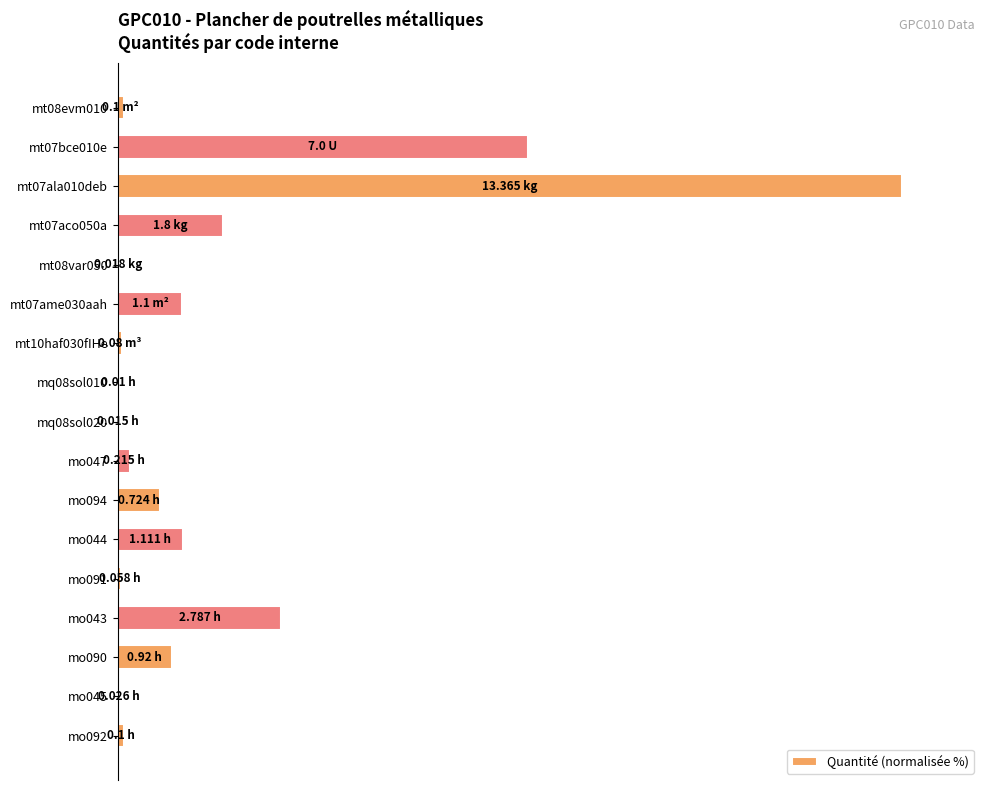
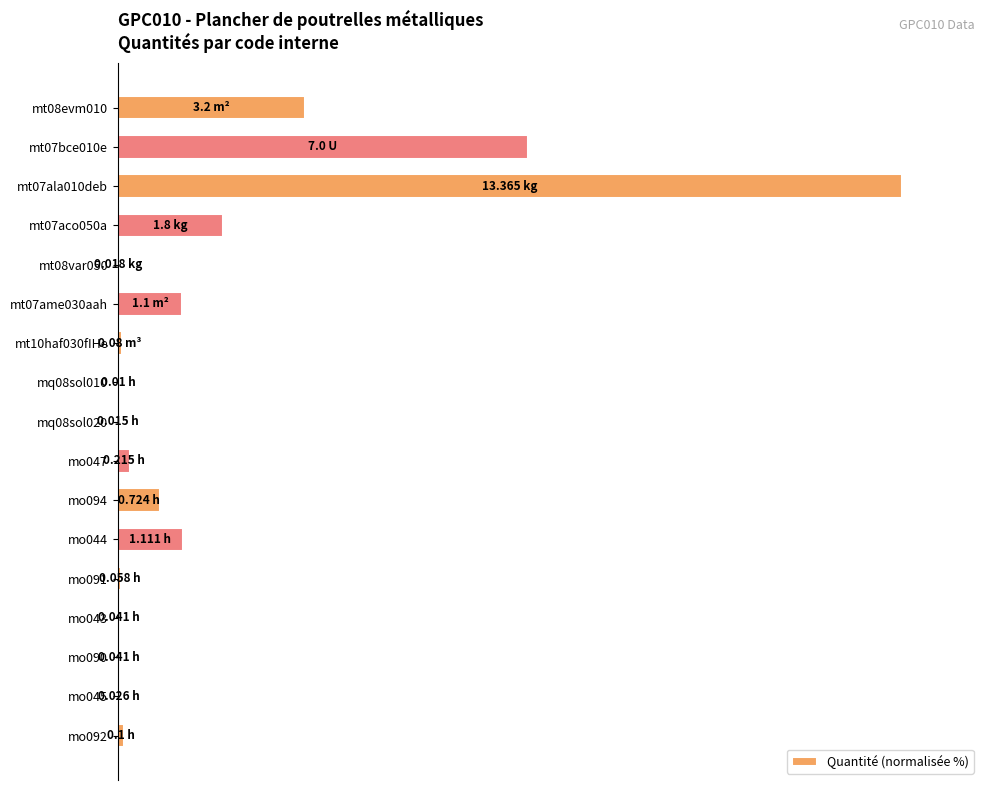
  {
-   "mt08evm010": 0.1,
-   "mo043": 2.787,
-   "mo090": 0.92
+   "mt08evm010": 3.2,
+   "mo043": 0.041,
+   "mo090": 0.041
  }
